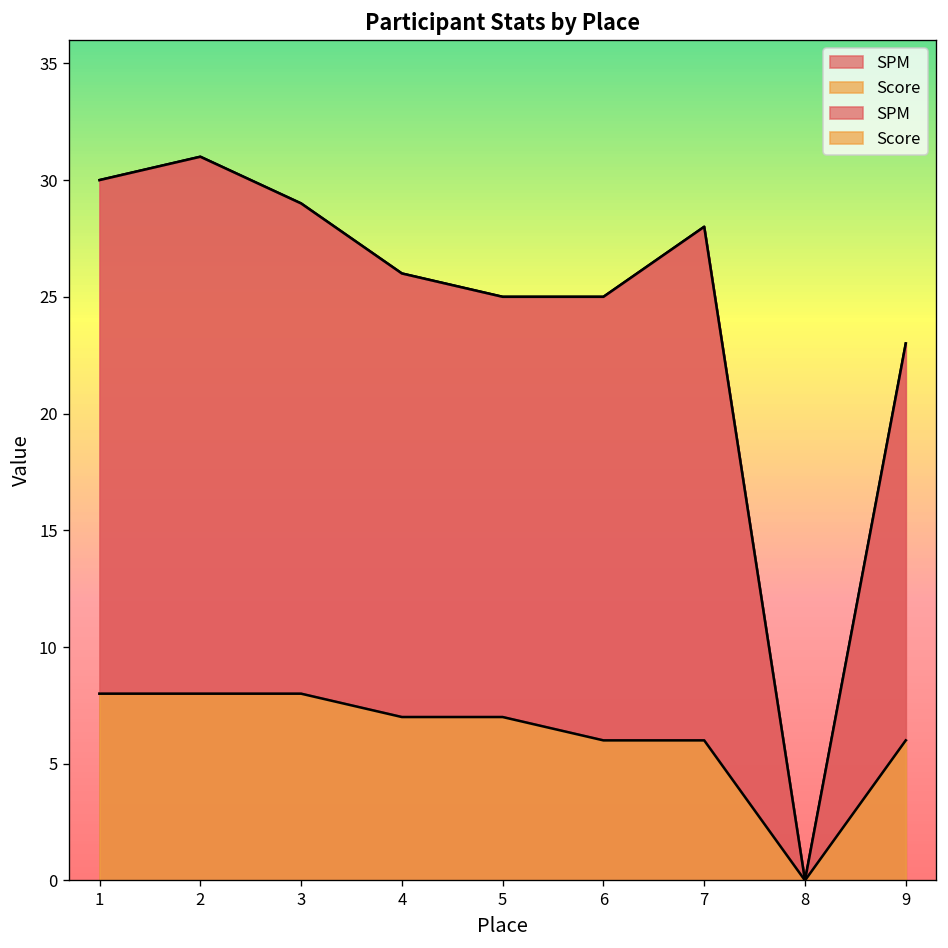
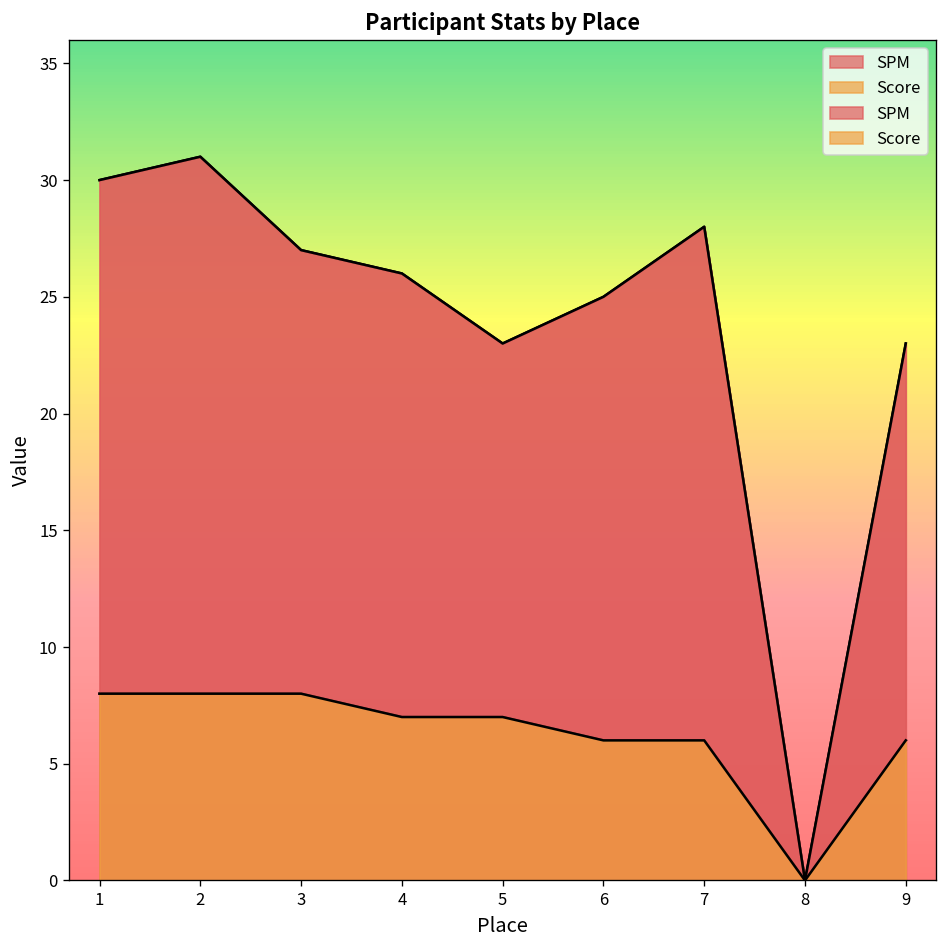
  {
    "SPM": {
      "1": 30,
      "2": 31,
-     "3": 29,
+     "3": 27,
      "4": 26,
-     "5": 25,
+     "5": 23,
      "6": 25,
      "7": 28,
      "9": 23
    },
    "Score": {
      "1": 8,
      "2": 8,
      "3": 8,
      "4": 7,
      "5": 7,
      "6": 6,
      "7": 6,
      "9": 6
    }
  }
